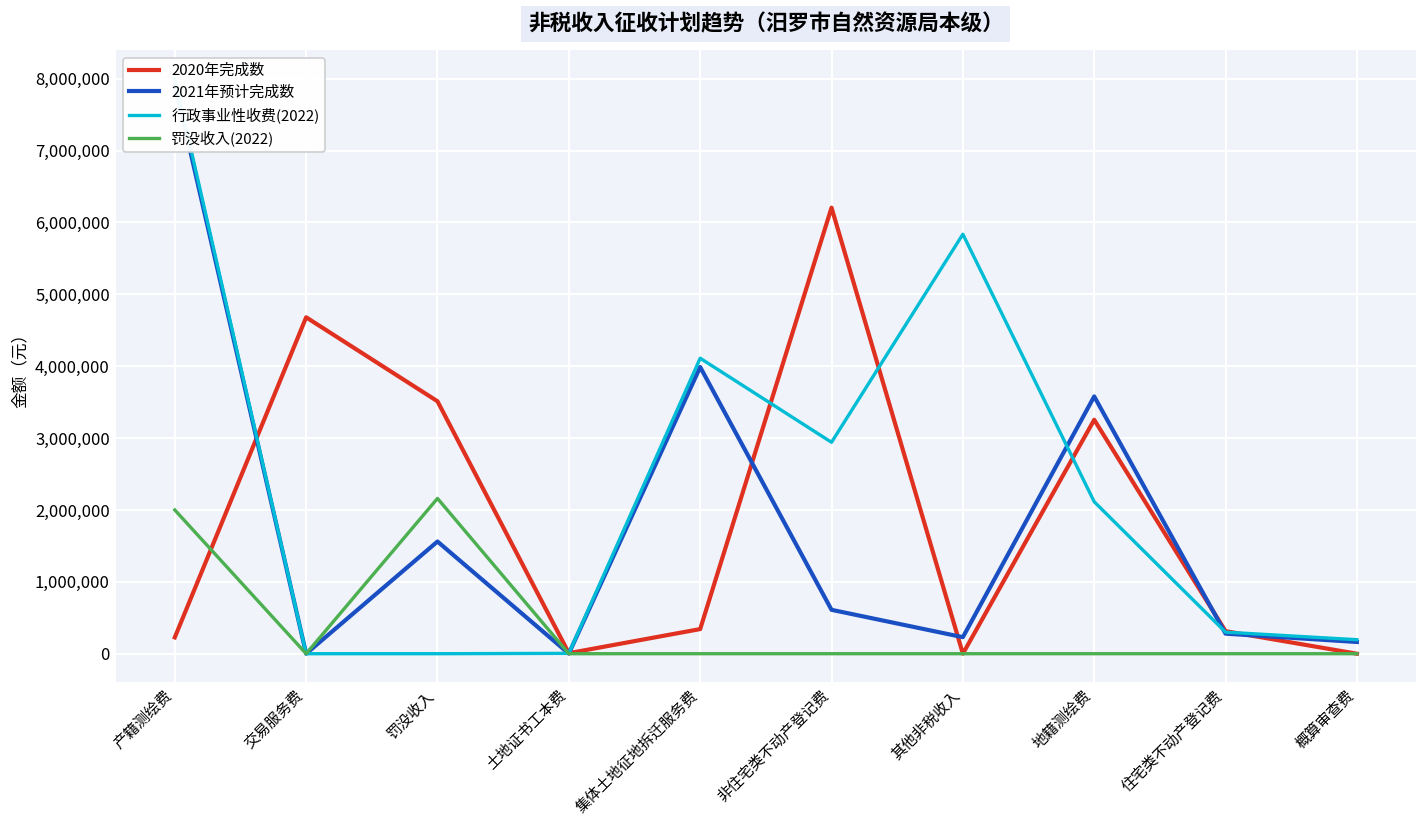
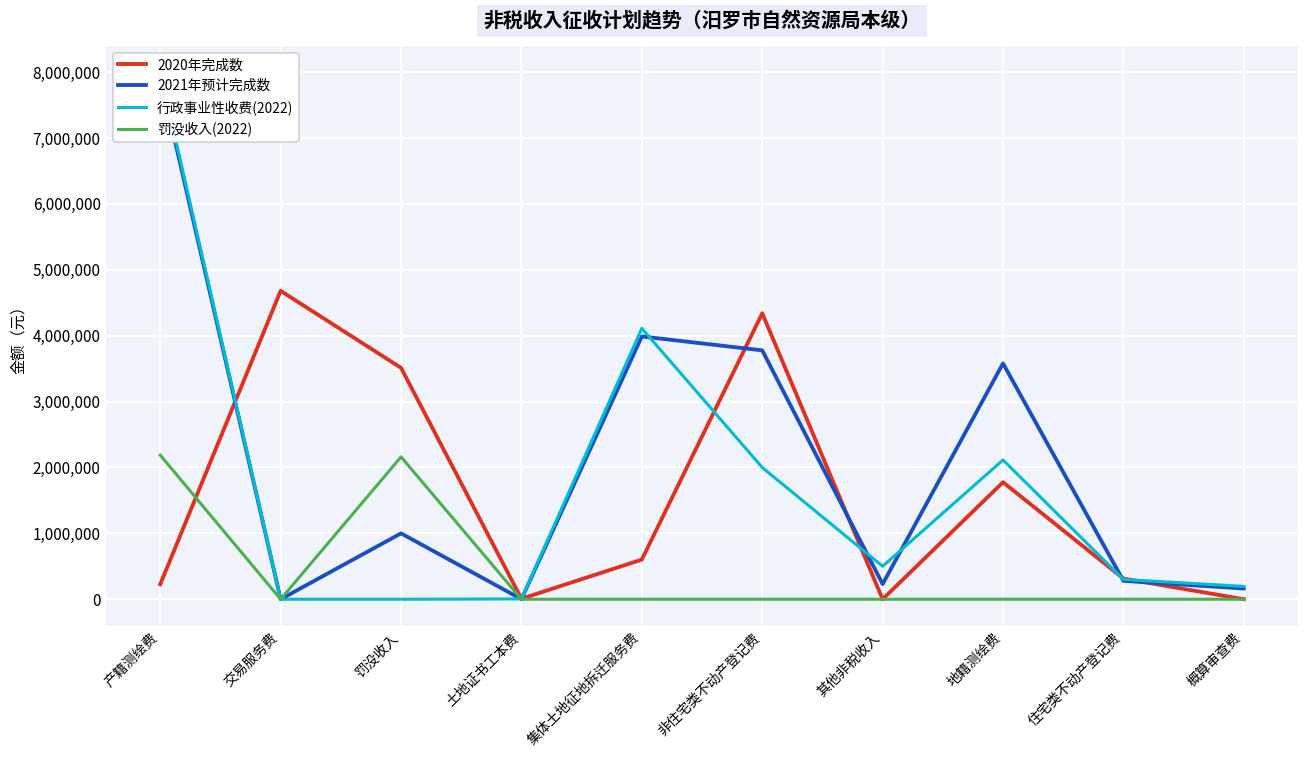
  {
    "2020年完成数": {
      "产籍测绘费": "200,000",
      "交易服务费": "4,700,000",
      "罚没收入": "3,500,000",
-     "集体土地征地拆迁服务费": "300,000",
-     "非住宅类不动产登记费": "6,200,000",
-     "地籍测绘费": "3,300,000"
+     "集体土地征地拆迁服务费": "600,000",
+     "非住宅类不动产登记费": "4,300,000",
+     "地籍测绘费": "1,800,000"
    },
    "2021年预计完成数": {
-     "罚没收入": "1,600,000",
+     "罚没收入": "1,000,000",
      "集体土地征地拆迁服务费": "4,000,000",
-     "非住宅类不动产登记费": "600,000",
+     "非住宅类不动产登记费": "3,800,000",
      "其他非税收入": "200,000",
      "地籍测绘费": "3,600,000"
    },
    "行政事业性收费(2022)": {
      "罚没收入": "0",
      "集体土地征地拆迁服务费": "4,100,000",
-     "非住宅类不动产登记费": "2,900,000",
-     "其他非税收入": "5,800,000",
+     "非住宅类不动产登记费": "2,000,000",
+     "其他非税收入": "500,000",
      "地籍测绘费": "2,100,000"
    },
    "罚没收入(2022)": {
-     "产籍测绘费": "2,000,000",
+     "产籍测绘费": "2,200,000",
      "罚没收入": "2,200,000",
      "集体土地征地拆迁服务费": "0",
      "非住宅类不动产登记费": "0",
      "地籍测绘费": "0",
      "住宅类不动产登记费": "0"
    }
  }
